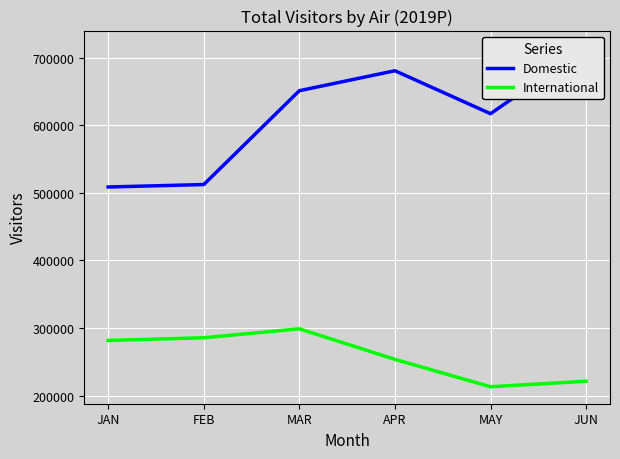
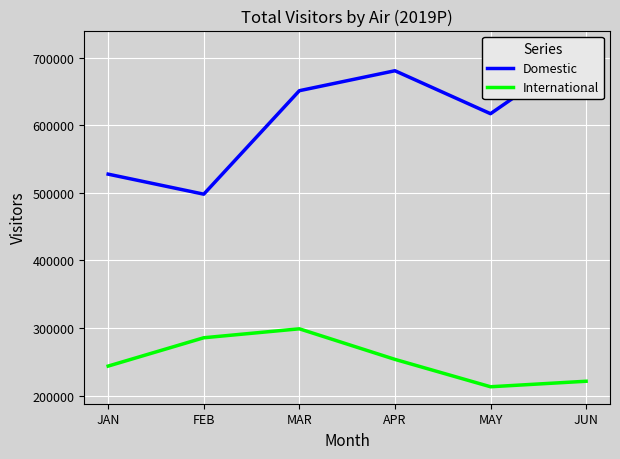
  {
    "Domestic": {
-     "JAN": 510000,
-     "FEB": 510000,
+     "JAN": 530000,
+     "FEB": 500000,
      "MAR": 650000,
      "APR": 680000,
      "MAY": 620000
    },
    "International": {
-     "JAN": 280000,
+     "JAN": 240000,
      "FEB": 290000,
      "MAR": 300000,
      "APR": 250000,
      "MAY": 210000,
      "JUN": 220000
    }
  }
